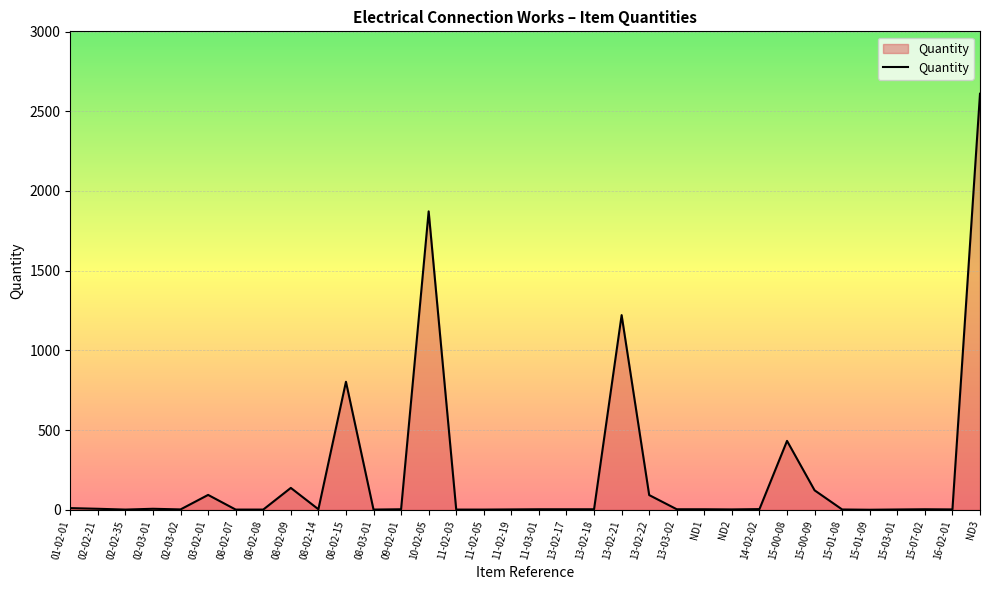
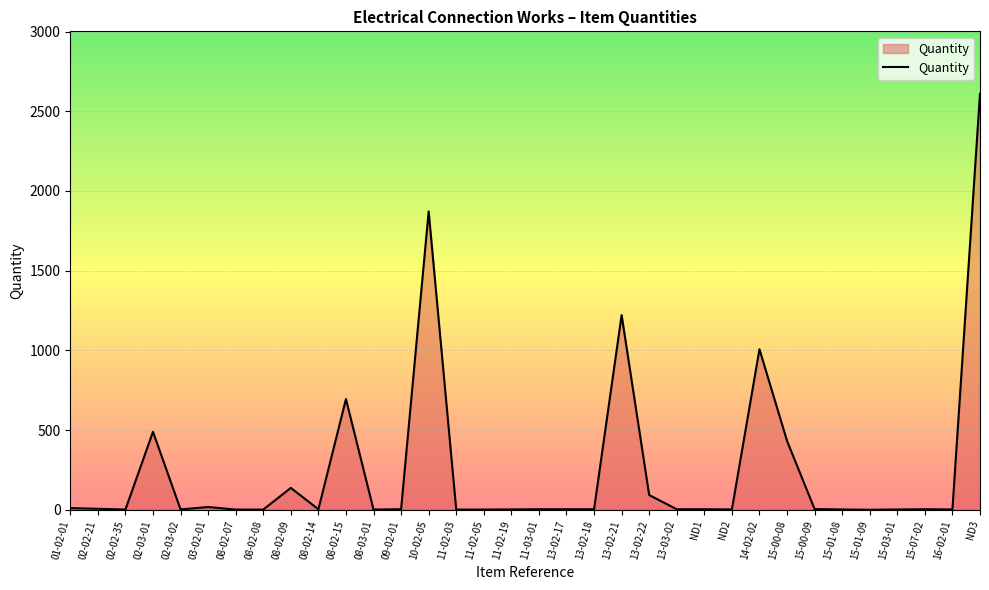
  {
    "01-02-01": 10,
    "02-02-21": 10,
    "02-02-35": 0,
-   "02-03-01": 10,
+   "02-03-01": 490,
    "02-03-02": 0,
-   "03-02-01": 90,
+   "03-02-01": 20,
    "08-02-07": 0,
    "08-02-08": 0,
    "08-02-09": 140,
    "08-02-14": 0,
-   "08-02-15": 800,
+   "08-02-15": 690,
    "08-03-01": 0,
    "09-02-01": 0,
    "10-02-05": 1870,
    "11-02-03": 0,
    "11-02-05": 0,
    "11-02-19": 0,
    "11-03-01": 0,
    "13-02-17": 0,
    "13-02-18": 0,
    "13-02-21": 1220,
    "13-02-22": 90,
    "13-03-02": 0,
    "ND1": 0,
    "ND2": 0,
-   "14-02-02": 0,
+   "14-02-02": 1010,
    "15-00-08": 430,
-   "15-00-09": 120,
+   "15-00-09": 0,
    "15-01-08": 0,
    "15-01-09": 0,
    "15-03-01": 0,
    "15-07-02": 0,
    "16-02-01": 0,
    "ND3": 2610
  }
